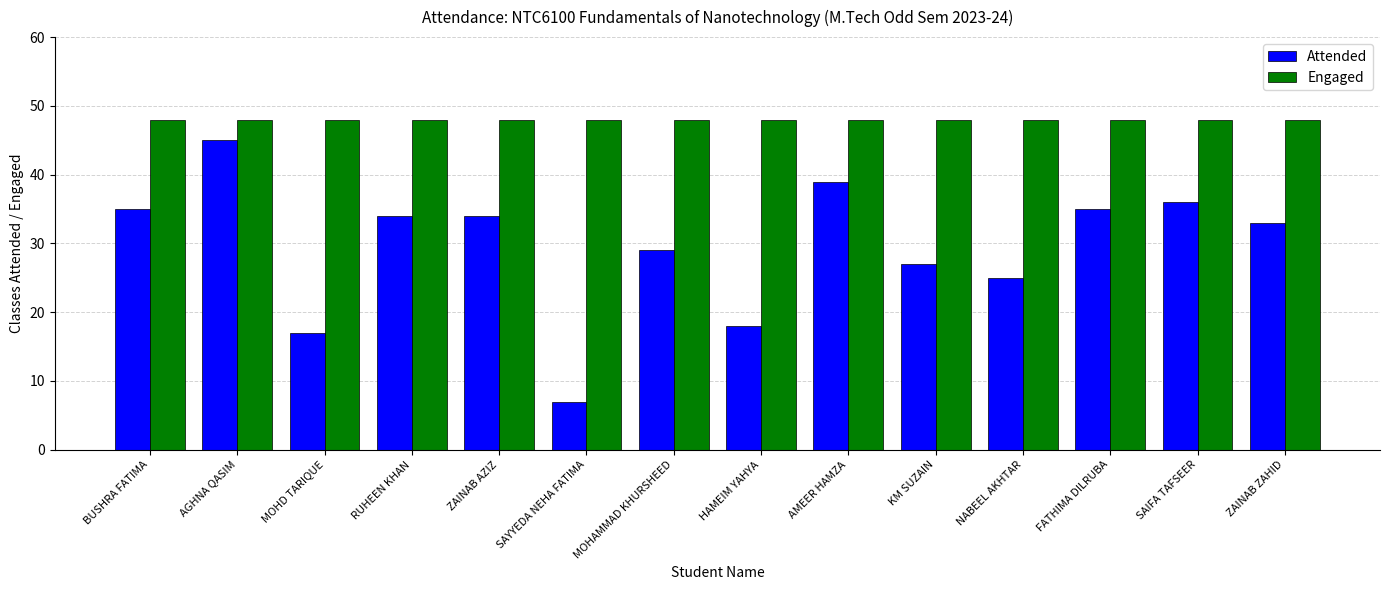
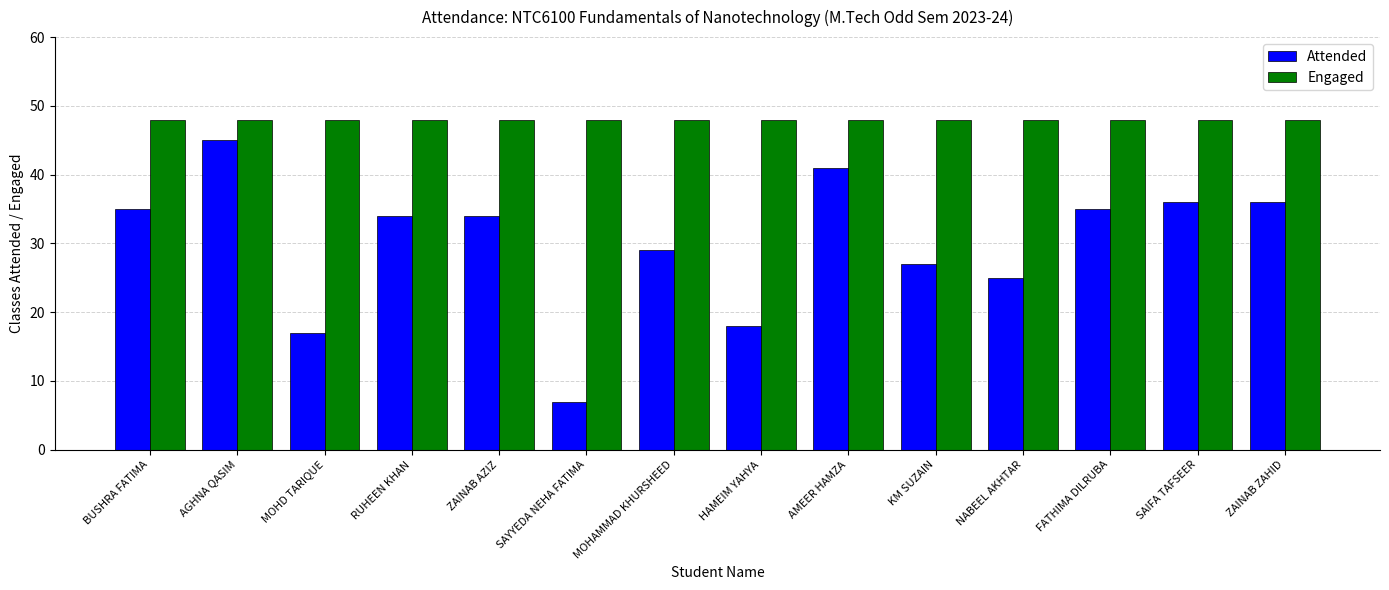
  {
    "Attended": {
      "BUSHRA FATIMA": 35,
      "AGHNA QASIM": 45,
      "MOHD TARIQUE": 17,
      "RUHEEN KHAN": 34,
      "ZAINAB AZIZ": 34,
      "SAYYEDA NEHA FATIMA": 7,
      "MOHAMMAD KHURSHEED": 29,
      "HAMEIM YAHYA": 18,
-     "AMEER HAMZA": 39,
+     "AMEER HAMZA": 41,
      "KM SUZAIN": 27,
      "NABEEL AKHTAR": 25,
      "FATHIMA DILRUBA": 35,
      "SAIFA TAFSEER": 36,
-     "ZAINAB ZAHID": 33
+     "ZAINAB ZAHID": 36
    },
    "Engaged": {
      "BUSHRA FATIMA": 48,
      "AGHNA QASIM": 48,
      "MOHD TARIQUE": 48,
      "RUHEEN KHAN": 48,
      "ZAINAB AZIZ": 48,
      "SAYYEDA NEHA FATIMA": 48,
      "MOHAMMAD KHURSHEED": 48,
      "HAMEIM YAHYA": 48,
      "AMEER HAMZA": 48,
      "KM SUZAIN": 48,
      "NABEEL AKHTAR": 48,
      "FATHIMA DILRUBA": 48,
      "SAIFA TAFSEER": 48,
      "ZAINAB ZAHID": 48
    }
  }
